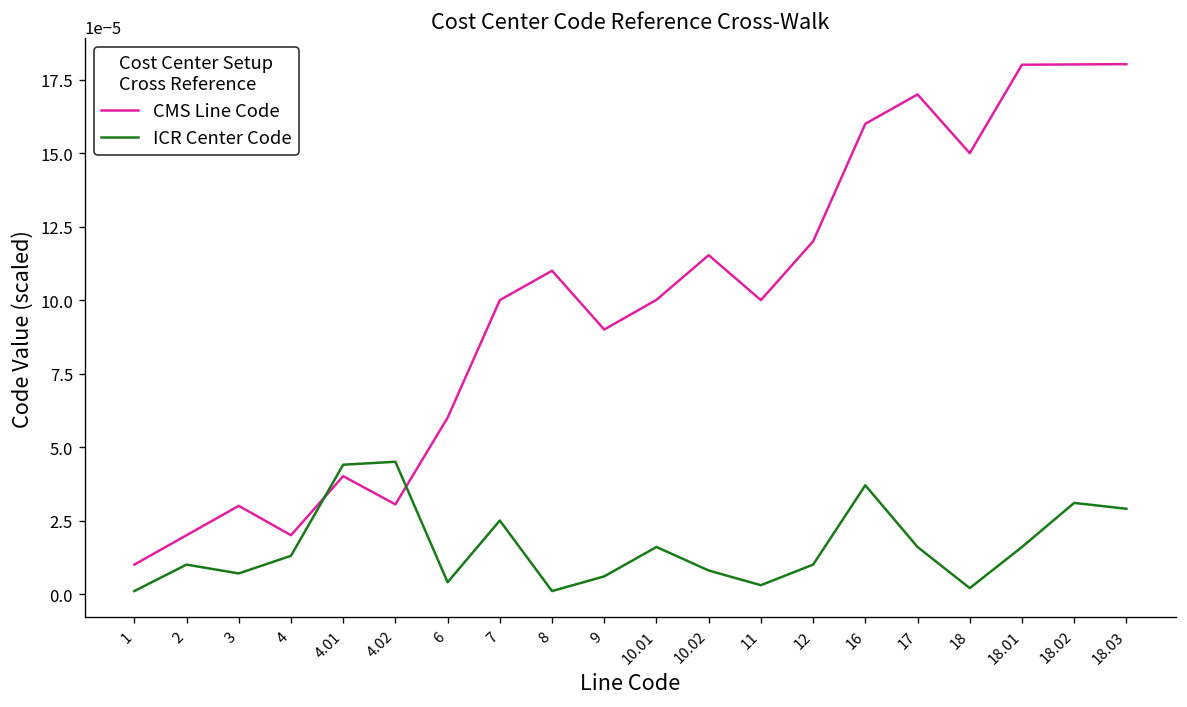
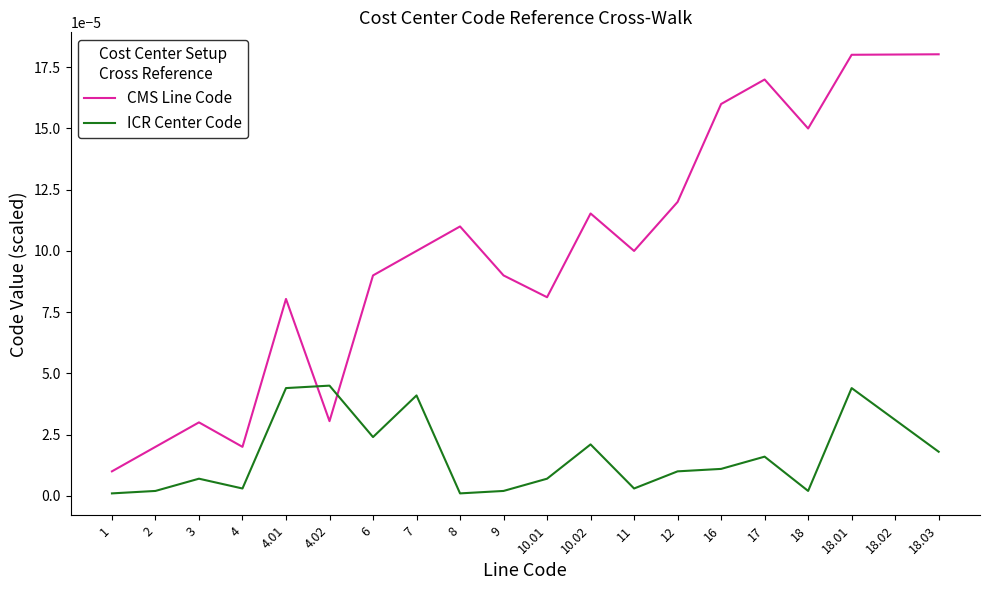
  {
    "CMS Line Code": {
      "1": 0.000010,
      "2": 0.000020,
      "3": 0.000030,
      "4": 0.000020,
-     "4.01": 0.000040,
+     "4.01": 0.000080,
      "4.02": 0.000031,
-     "6": 0.000060,
+     "6": 0.000090,
      "7": 0.000100,
      "8": 0.000110,
      "9": 0.000090,
-     "10.01": 0.000100,
+     "10.01": 0.000081,
      "10.02": 0.000115,
      "11": 0.000100,
      "12": 0.000120,
      "16": 0.000160,
      "17": 0.000170,
      "18": 0.000150,
      "18.01": 0.000180,
      "18.02": 0.000180,
      "18.03": 0.000180
    },
    "ICR Center Code": {
      "1": 0.000001,
-     "2": 0.000010,
+     "2": 0.000002,
      "3": 0.000007,
-     "4": 0.000013,
+     "4": 0.000003,
      "4.01": 0.000044,
      "4.02": 0.000045,
-     "6": 0.000004,
-     "7": 0.000025,
+     "6": 0.000024,
+     "7": 0.000041,
      "8": 0.000001,
-     "9": 0.000006,
-     "10.01": 0.000016,
-     "10.02": 0.000008,
+     "9": 0.000002,
+     "10.01": 0.000007,
+     "10.02": 0.000021,
      "11": 0.000003,
      "12": 0.000010,
-     "16": 0.000037,
+     "16": 0.000011,
      "17": 0.000016,
      "18": 0.000002,
-     "18.01": 0.000016,
+     "18.01": 0.000044,
      "18.02": 0.000031,
-     "18.03": 0.000029
+     "18.03": 0.000018
    }
  }
